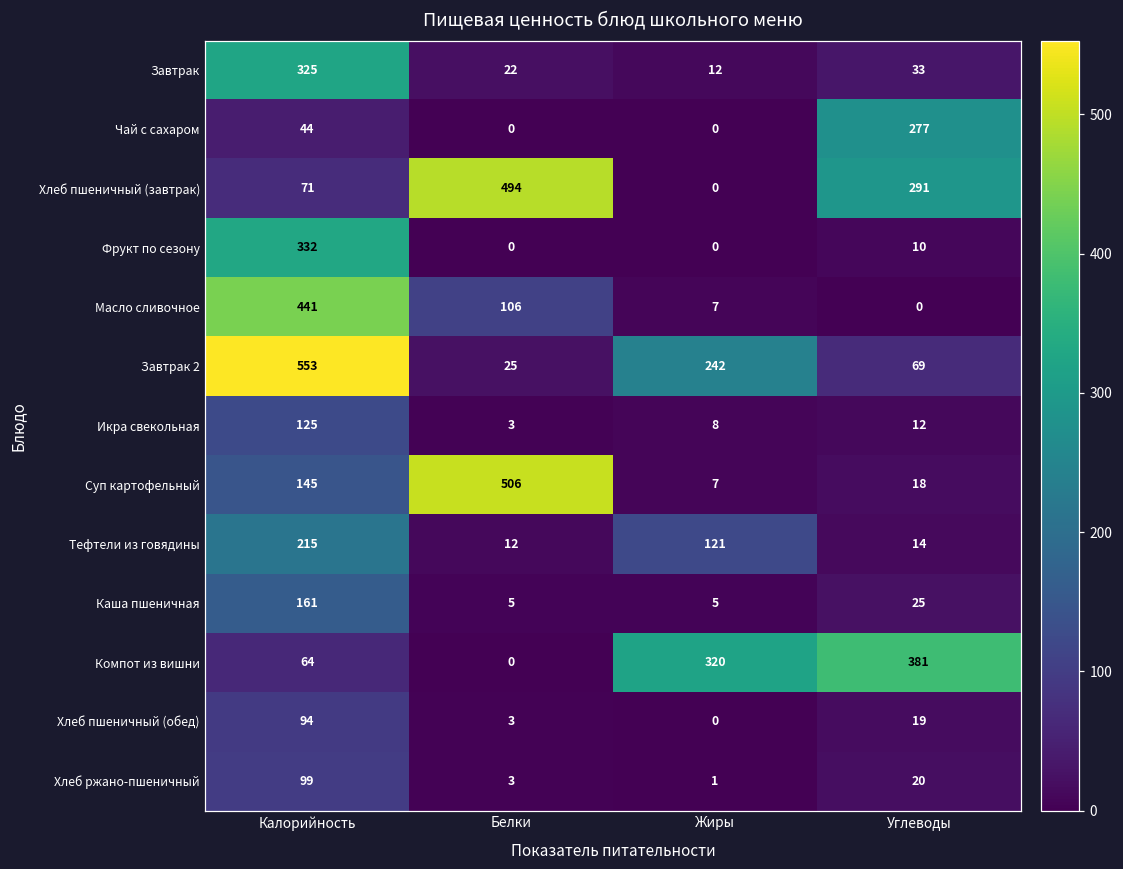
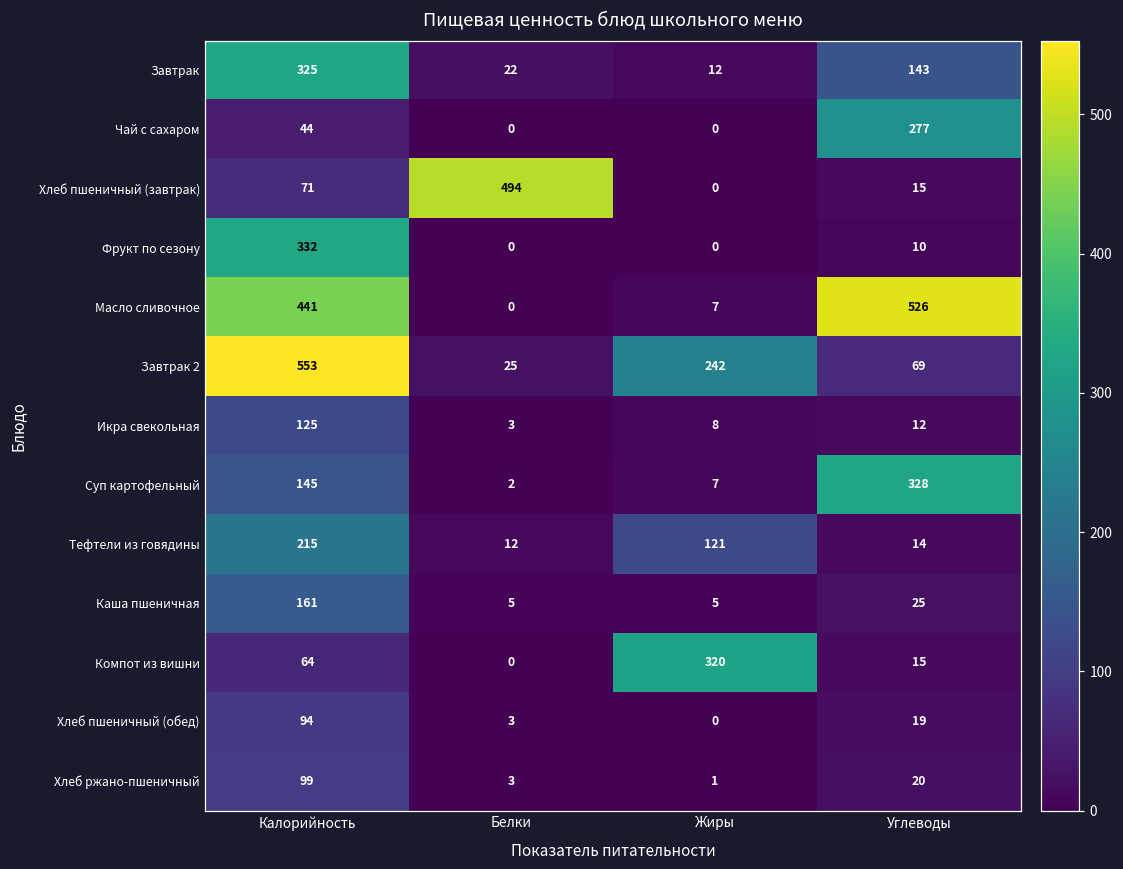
  {
    "Завтрак": {
      "Калорийность": 325,
      "Белки": 22,
      "Жиры": 12,
-     "Углеводы": 33
+     "Углеводы": 143
    },
    "Чай с сахаром": {
      "Калорийность": 44,
      "Белки": 0,
      "Жиры": 0,
      "Углеводы": 277
    },
    "Хлеб пшеничный (завтрак)": {
      "Калорийность": 71,
      "Белки": 494,
      "Жиры": 0,
-     "Углеводы": 291
+     "Углеводы": 15
    },
    "Фрукт по сезону": {
      "Калорийность": 332,
      "Белки": 0,
      "Жиры": 0,
      "Углеводы": 10
    },
    "Масло сливочное": {
      "Калорийность": 441,
-     "Белки": 106,
+     "Белки": 0,
      "Жиры": 7,
-     "Углеводы": 0
+     "Углеводы": 526
    },
    "Завтрак 2": {
      "Калорийность": 553,
      "Белки": 25,
      "Жиры": 242,
      "Углеводы": 69
    },
    "Икра свекольная": {
      "Калорийность": 125,
      "Белки": 3,
      "Жиры": 8,
      "Углеводы": 12
    },
    "Суп картофельный": {
      "Калорийность": 145,
-     "Белки": 506,
+     "Белки": 2,
      "Жиры": 7,
-     "Углеводы": 18
+     "Углеводы": 328
    },
    "Тефтели из говядины": {
      "Калорийность": 215,
      "Белки": 12,
      "Жиры": 121,
      "Углеводы": 14
    },
    "Каша пшеничная": {
      "Калорийность": 161,
      "Белки": 5,
      "Жиры": 5,
      "Углеводы": 25
    },
    "Компот из вишни": {
      "Калорийность": 64,
      "Белки": 0,
      "Жиры": 320,
-     "Углеводы": 381
+     "Углеводы": 15
    },
    "Хлеб пшеничный (обед)": {
      "Калорийность": 94,
      "Белки": 3,
      "Жиры": 0,
      "Углеводы": 19
    },
    "Хлеб ржано-пшеничный": {
      "Калорийность": 99,
      "Белки": 3,
      "Жиры": 1,
      "Углеводы": 20
    }
  }
